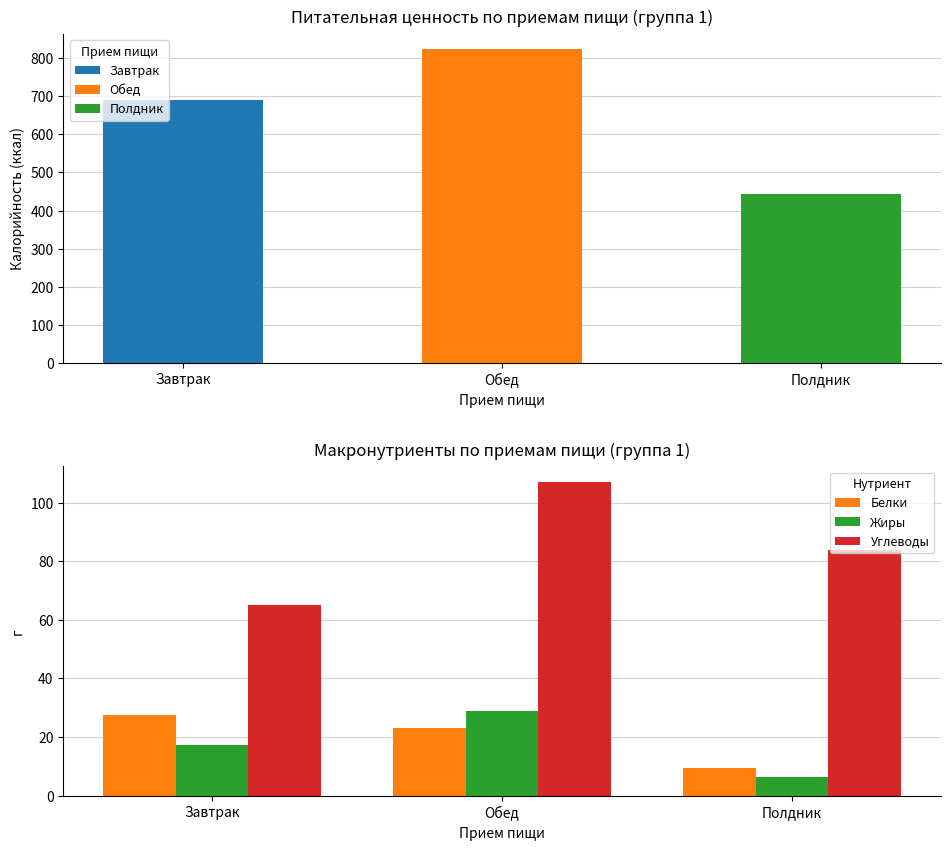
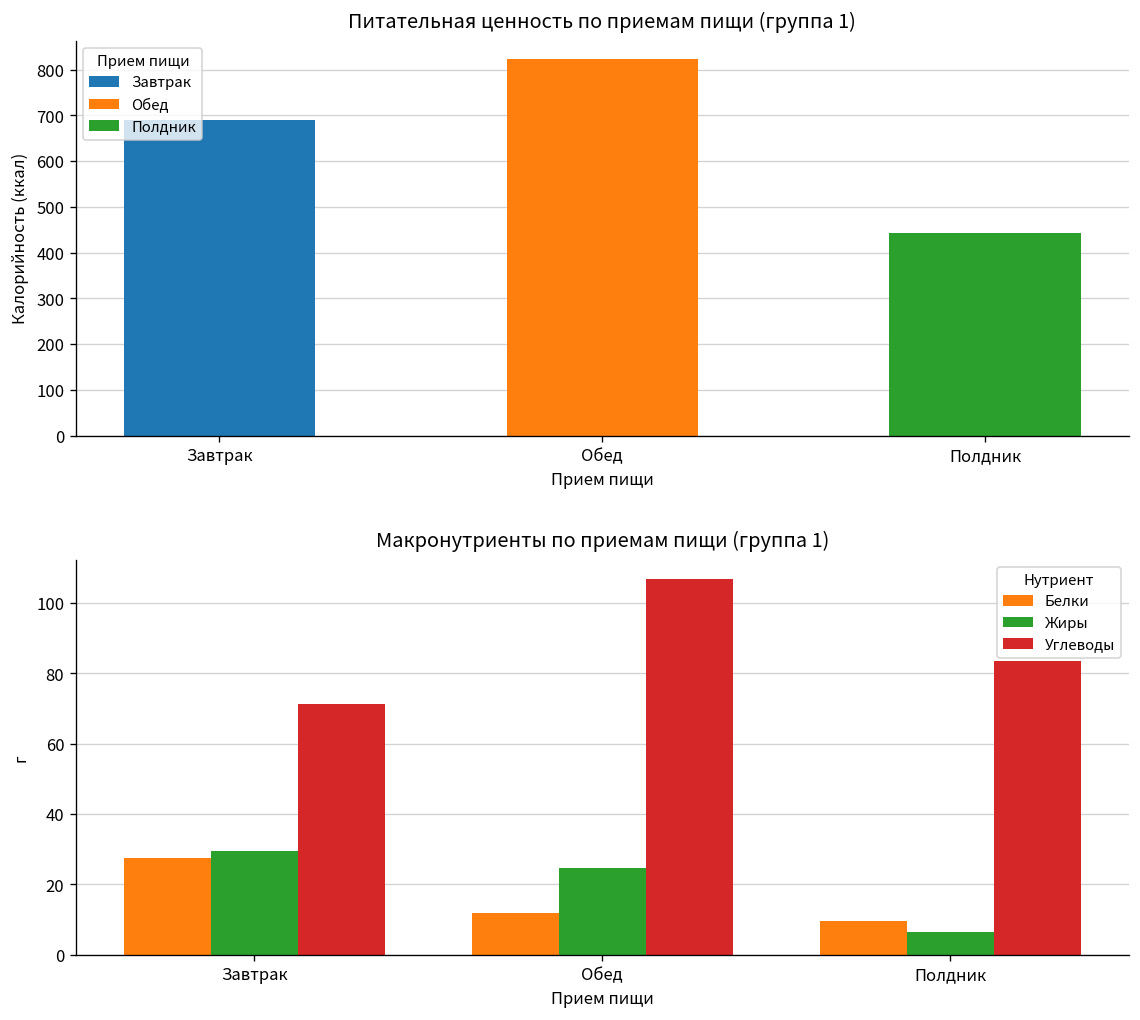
  {
    "Питательная ценность по приемам пищи (группа 1)": {
      "Завтрак": 690,
      "Обед": 820,
      "Полдник": 440
    },
    "Макронутриенты по приемам пищи (группа 1)": {
      "Белки": {
        "Завтрак": 28,
-       "Обед": 23,
+       "Обед": 12,
        "Полдник": 9
      },
      "Жиры": {
-       "Завтрак": 17,
-       "Обед": 29,
+       "Завтрак": 29,
+       "Обед": 25,
        "Полдник": 6
      },
      "Углеводы": {
-       "Завтрак": 65,
+       "Завтрак": 71,
        "Обед": 107
      }
    }
  }
